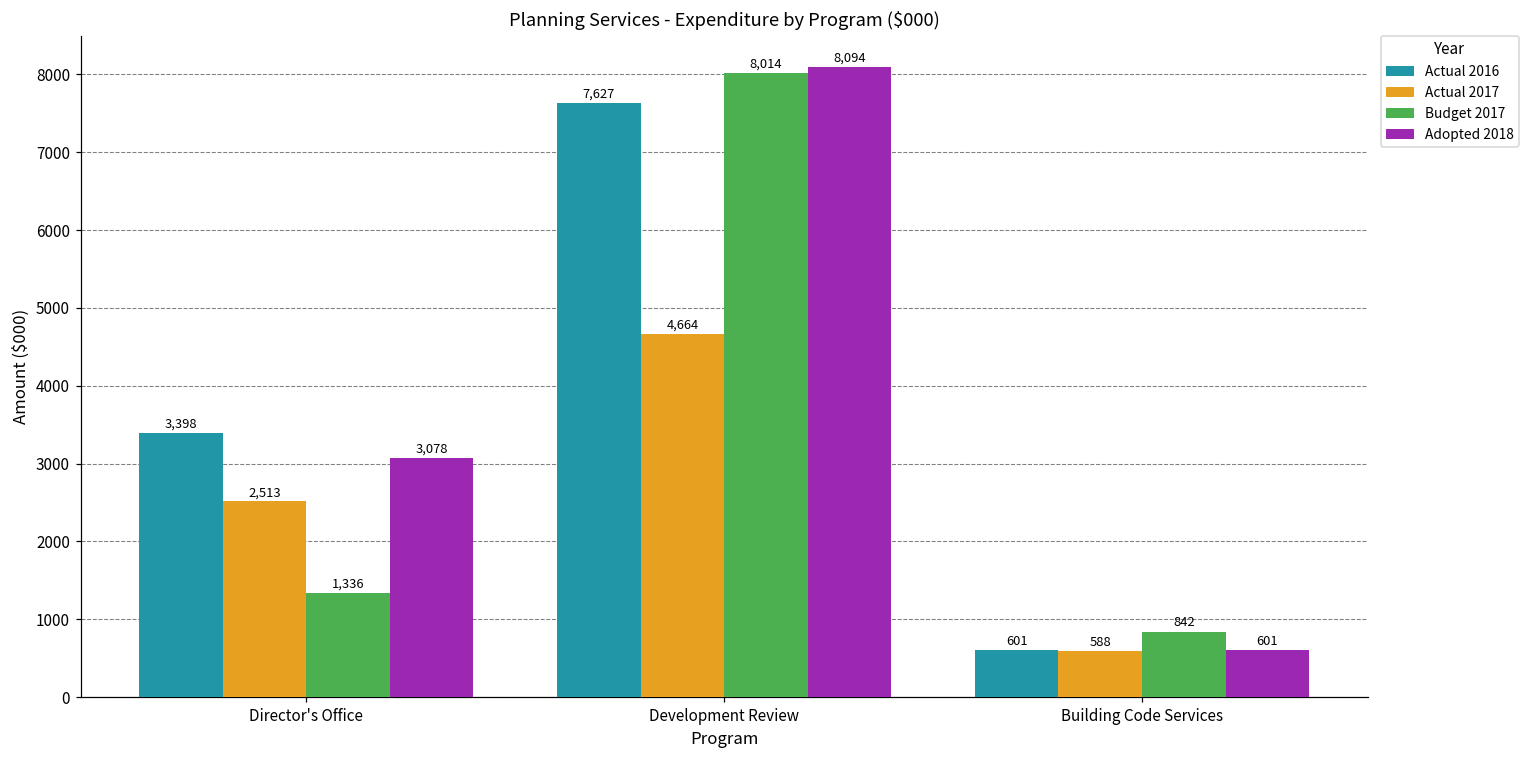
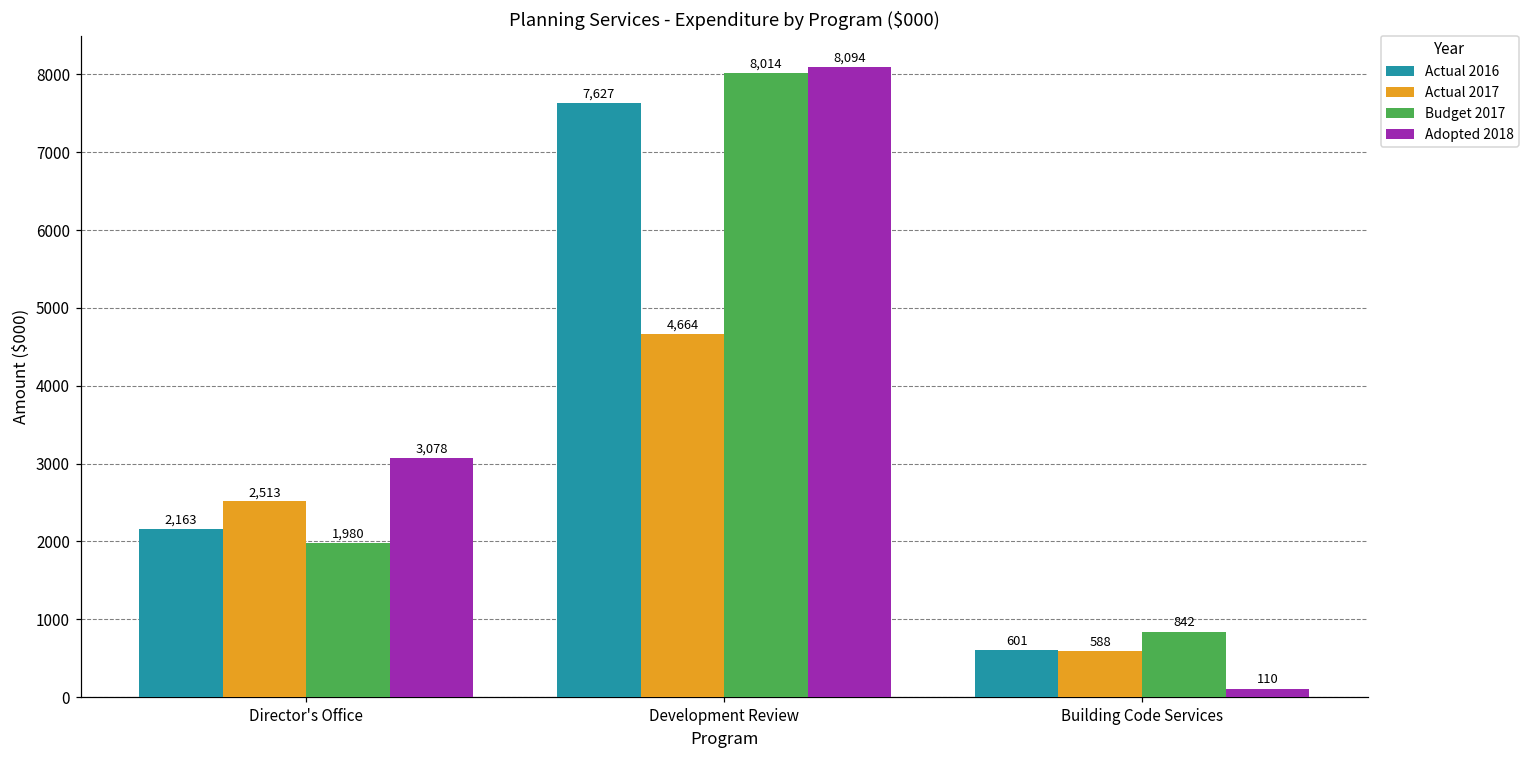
  {
    "Actual 2016": {
-     "Director's Office": "3,398",
+     "Director's Office": "2,163",
      "Development Review": "7,627",
      "Building Code Services": "601"
    },
    "Actual 2017": {
      "Director's Office": "2,513",
      "Development Review": "4,664",
      "Building Code Services": "588"
    },
    "Budget 2017": {
-     "Director's Office": "1,336",
+     "Director's Office": "1,980",
      "Development Review": "8,014",
      "Building Code Services": "842"
    },
    "Adopted 2018": {
      "Director's Office": "3,078",
      "Development Review": "8,094",
-     "Building Code Services": "601"
+     "Building Code Services": "110"
    }
  }
